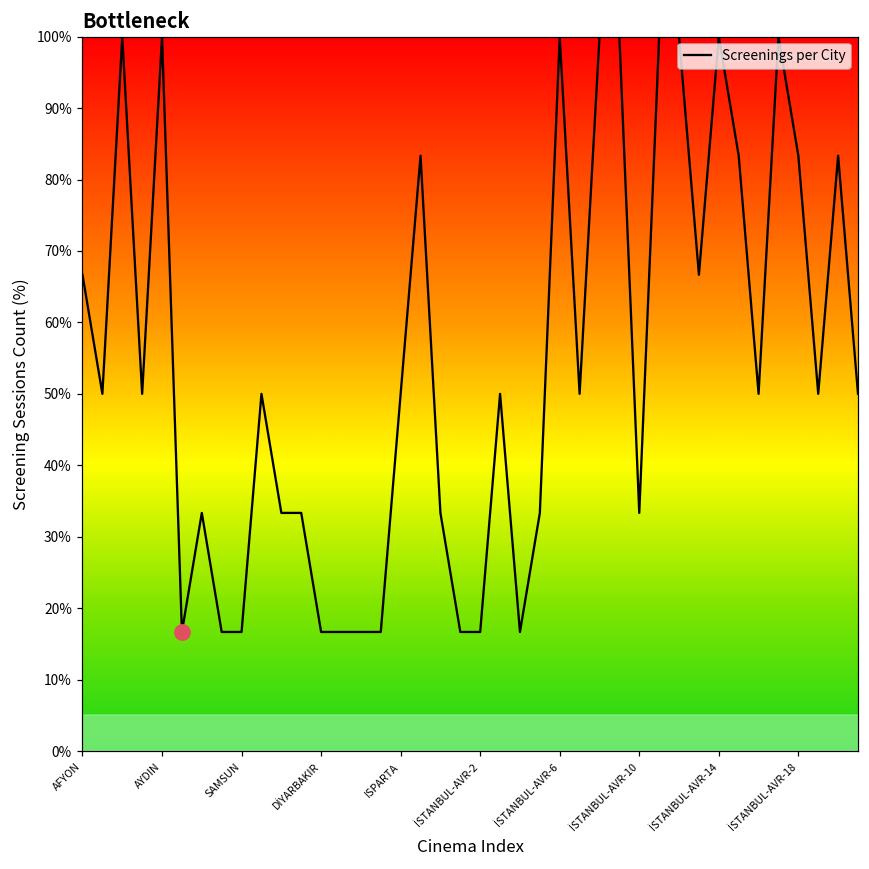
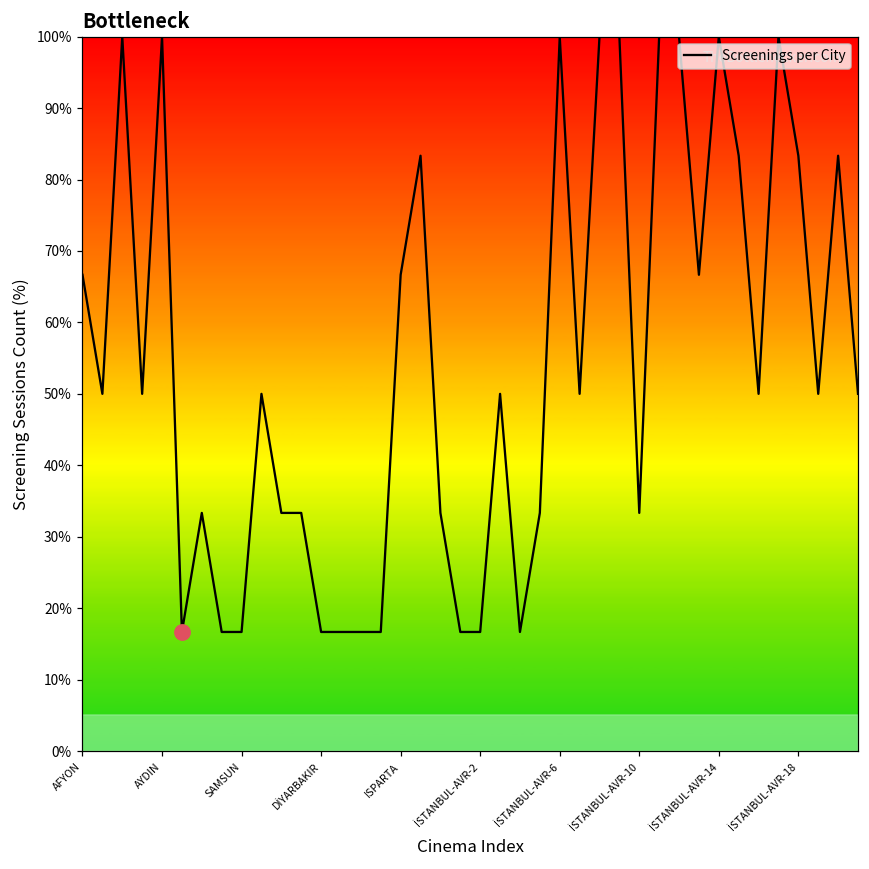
  {
    "Screenings per City": {
      "AFYON": "67%",
      "AYDIN": "100%",
      "SAMSUN": "17%",
      "DİYARBAKIR": "17%",
-     "ISPARTA": "50%",
+     "ISPARTA": "67%",
      "İSTANBUL-AVR-2": "17%",
      "İSTANBUL-AVR-6": "100%",
      "İSTANBUL-AVR-10": "33%",
      "İSTANBUL-AVR-14": "100%",
      "İSTANBUL-AVR-18": "83%"
    }
  }
